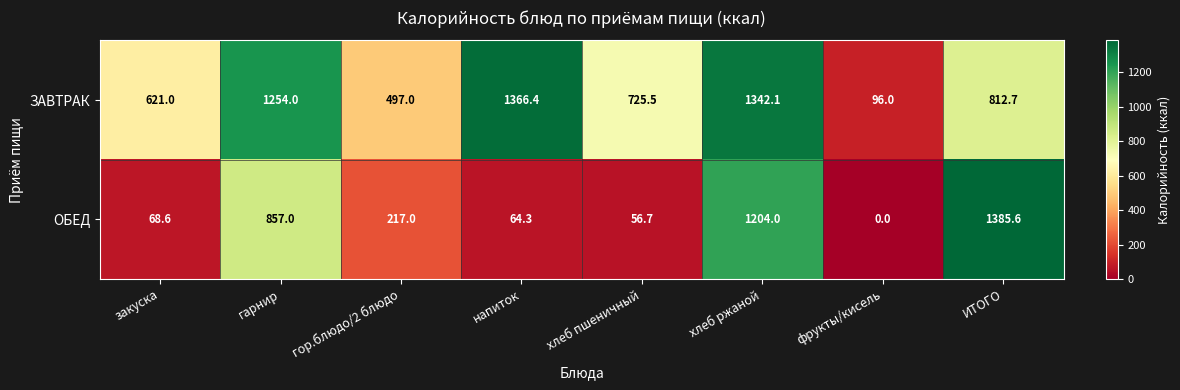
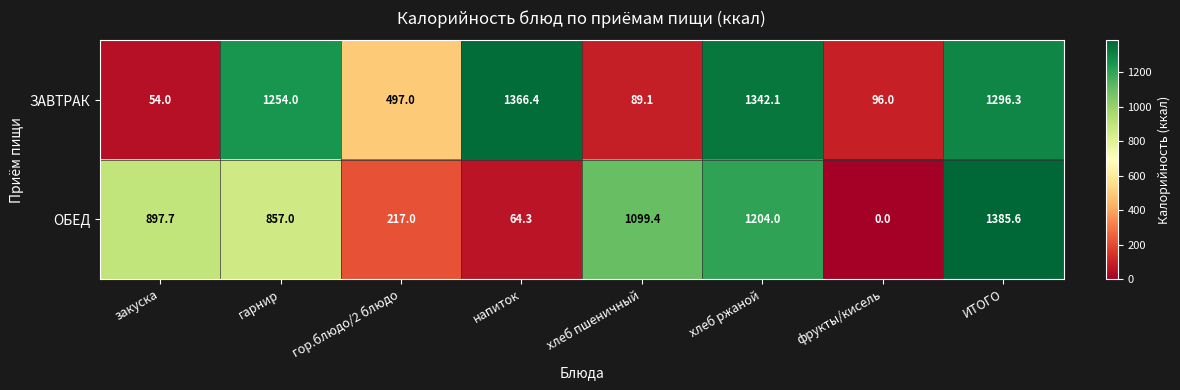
  {
    "ЗАВТРАК": {
-     "закуска": 621.0,
+     "закуска": 54.0,
      "гарнир": 1254.0,
      "гор.блюдо/2 блюдо": 497.0,
      "напиток": 1366.4,
-     "хлеб пшеничный": 725.5,
+     "хлеб пшеничный": 89.1,
      "хлеб ржаной": 1342.1,
      "фрукты/кисель": 96.0,
-     "ИТОГО": 812.7
+     "ИТОГО": 1296.3
    },
    "ОБЕД": {
-     "закуска": 68.6,
+     "закуска": 897.7,
      "гарнир": 857.0,
      "гор.блюдо/2 блюдо": 217.0,
      "напиток": 64.3,
-     "хлеб пшеничный": 56.7,
+     "хлеб пшеничный": 1099.4,
      "хлеб ржаной": 1204.0,
      "фрукты/кисель": 0.0,
      "ИТОГО": 1385.6
    }
  }
